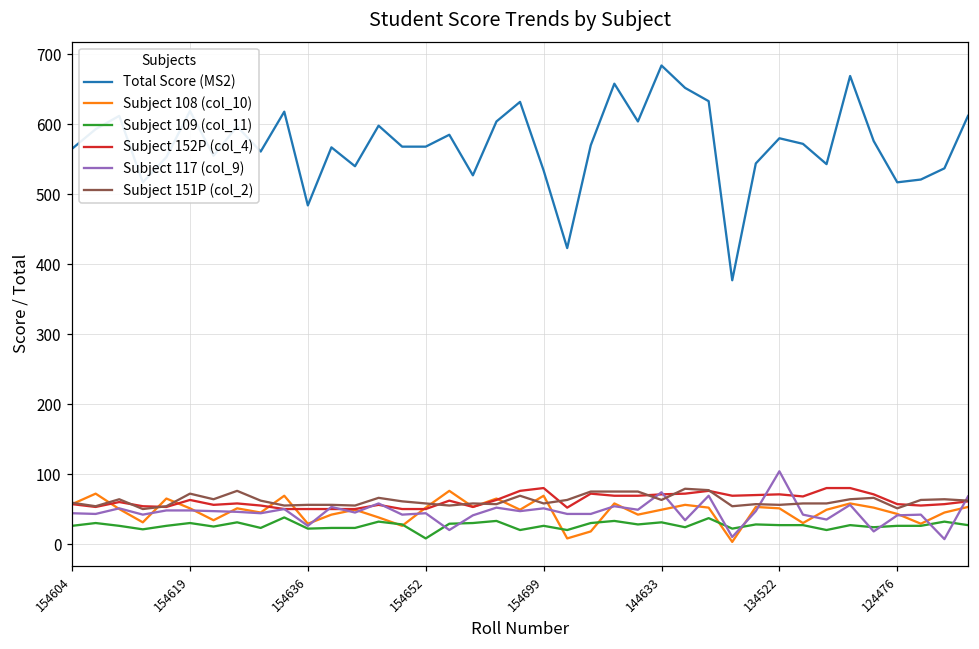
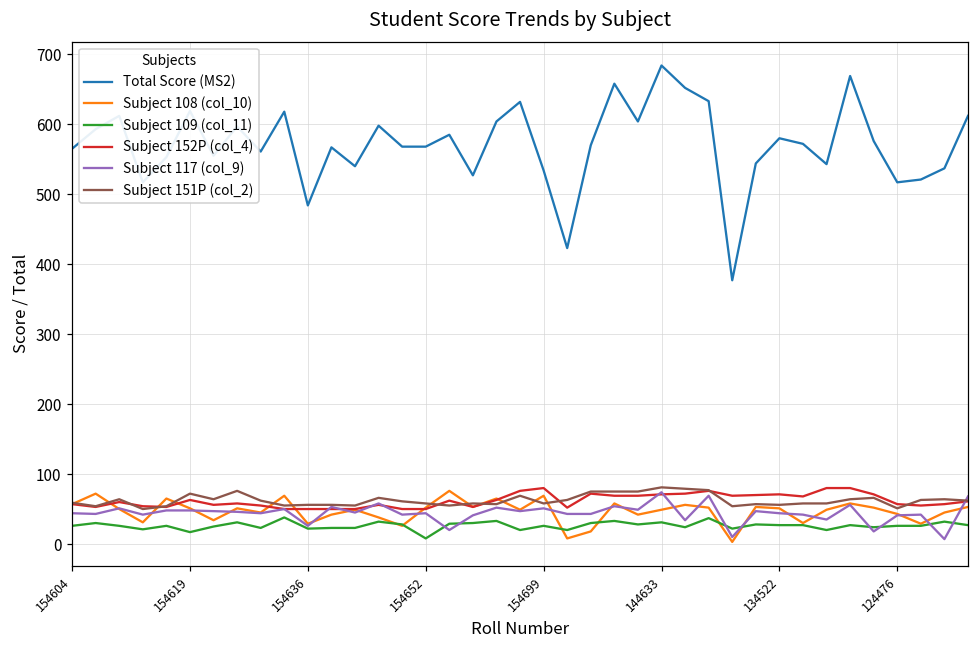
  {
    "Total Score (MS2)": {
      "154604": 570,
      "154636": 480,
      "154652": 570,
      "154699": 530,
      "144633": 680,
      "134522": 580,
      "124476": 520
    },
    "Subject 108 (col_10)": {
      "154699": 70,
      "144633": 50,
      "134522": 50
    },
    "Subject 109 (col_11)": {
      "154604": 30,
-     "154619": 30,
+     "154619": 20,
      "154636": 20,
      "154652": 10,
      "154699": 30,
      "144633": 30,
      "134522": 30,
      "124476": 30
    },
    "Subject 152P (col_4)": {
      "154619": 60,
      "154636": 50,
      "154699": 80,
      "134522": 70,
      "124476": 60
    },
    "Subject 117 (col_9)": {
      "154604": 40,
      "154652": 40,
      "154699": 50,
-     "134522": 100
+     "134522": 40
    },
    "Subject 151P (col_2)": {
      "154619": 70,
      "154636": 60,
      "154652": 60,
      "154699": 60,
-     "144633": 60,
+     "144633": 80,
      "134522": 60,
      "124476": 50
    }
  }
